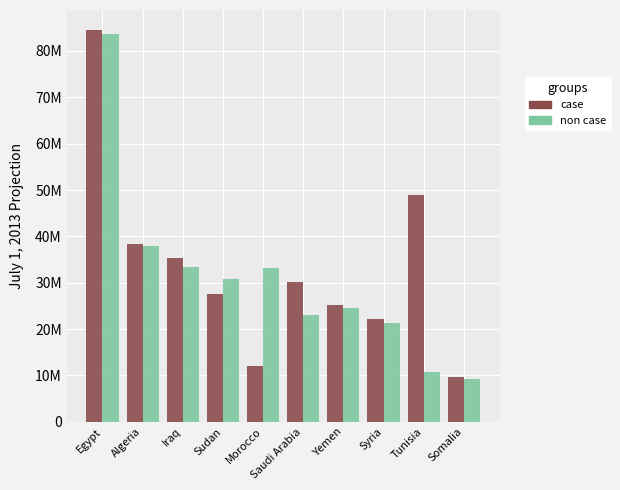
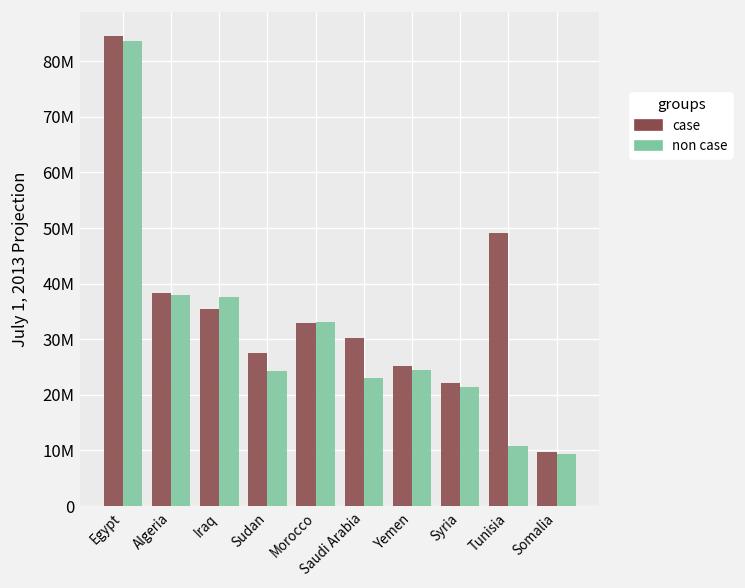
  {
    "case": {
      "Egypt": 85000000,
      "Algeria": 38000000,
      "Iraq": 35000000,
      "Sudan": 27000000,
-     "Morocco": 12000000,
+     "Morocco": 33000000,
      "Saudi Arabia": 30000000,
      "Yemen": 25000000,
      "Syria": 22000000,
      "Tunisia": 49000000,
      "Somalia": 10000000
    },
    "non case": {
      "Egypt": 84000000,
      "Algeria": 38000000,
-     "Iraq": 33000000,
-     "Sudan": 31000000,
+     "Iraq": 38000000,
+     "Sudan": 24000000,
      "Morocco": 33000000,
      "Saudi Arabia": 23000000,
      "Yemen": 25000000,
      "Syria": 21000000,
      "Tunisia": 11000000,
      "Somalia": 9000000
    }
  }
